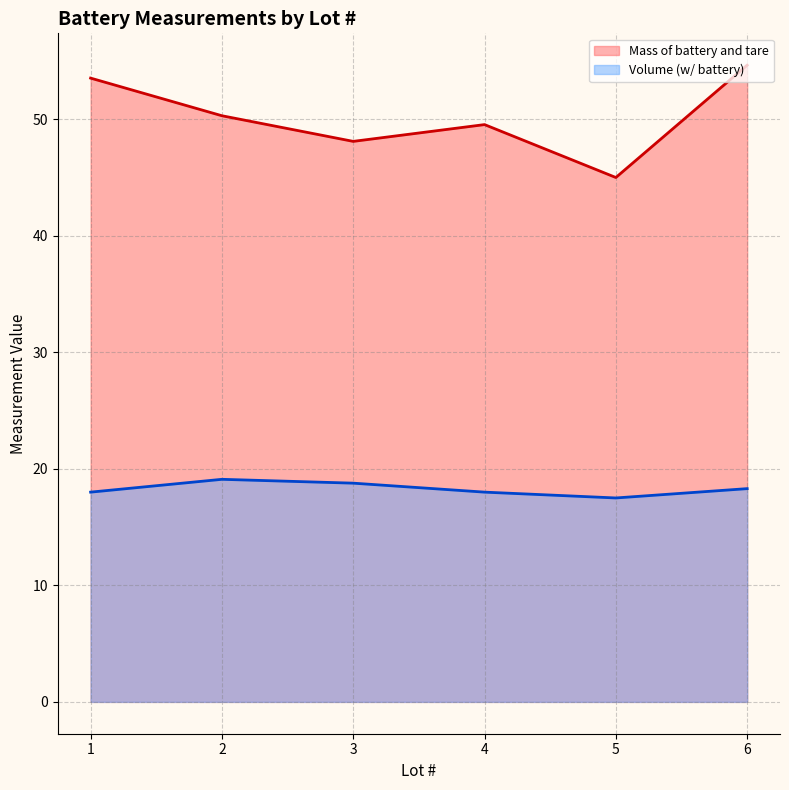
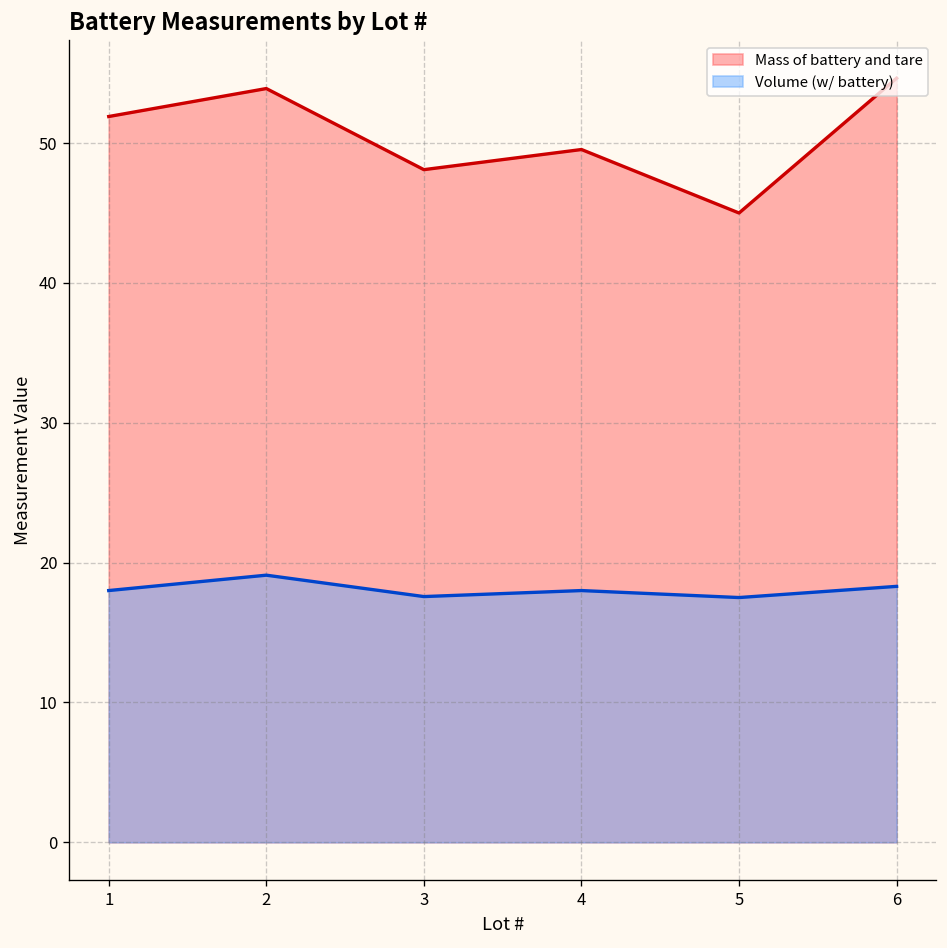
  {
    "Mass of battery and tare": {
-     "1": 53.5,
-     "2": 50.3,
+     "1": 51.9,
+     "2": 53.9,
      "3": 48.1,
      "4": 49.5,
      "5": 45.0
    },
    "Volume (w/ battery)": {
      "1": 18.0,
      "2": 19.1,
-     "3": 18.8,
+     "3": 17.6,
      "4": 18.0,
      "5": 17.5,
      "6": 18.3
    }
  }
